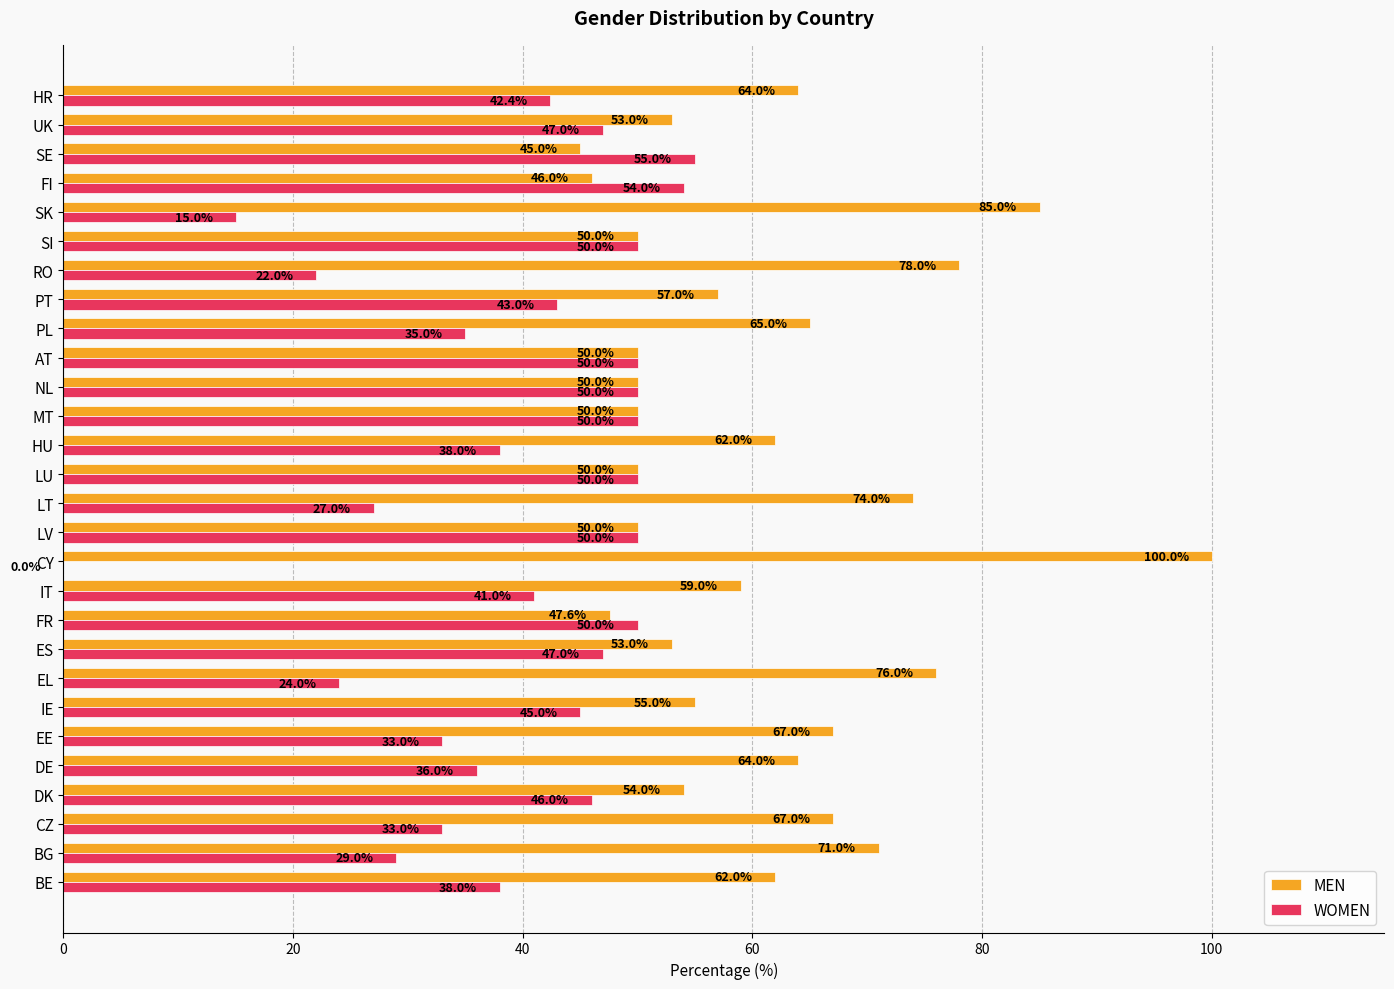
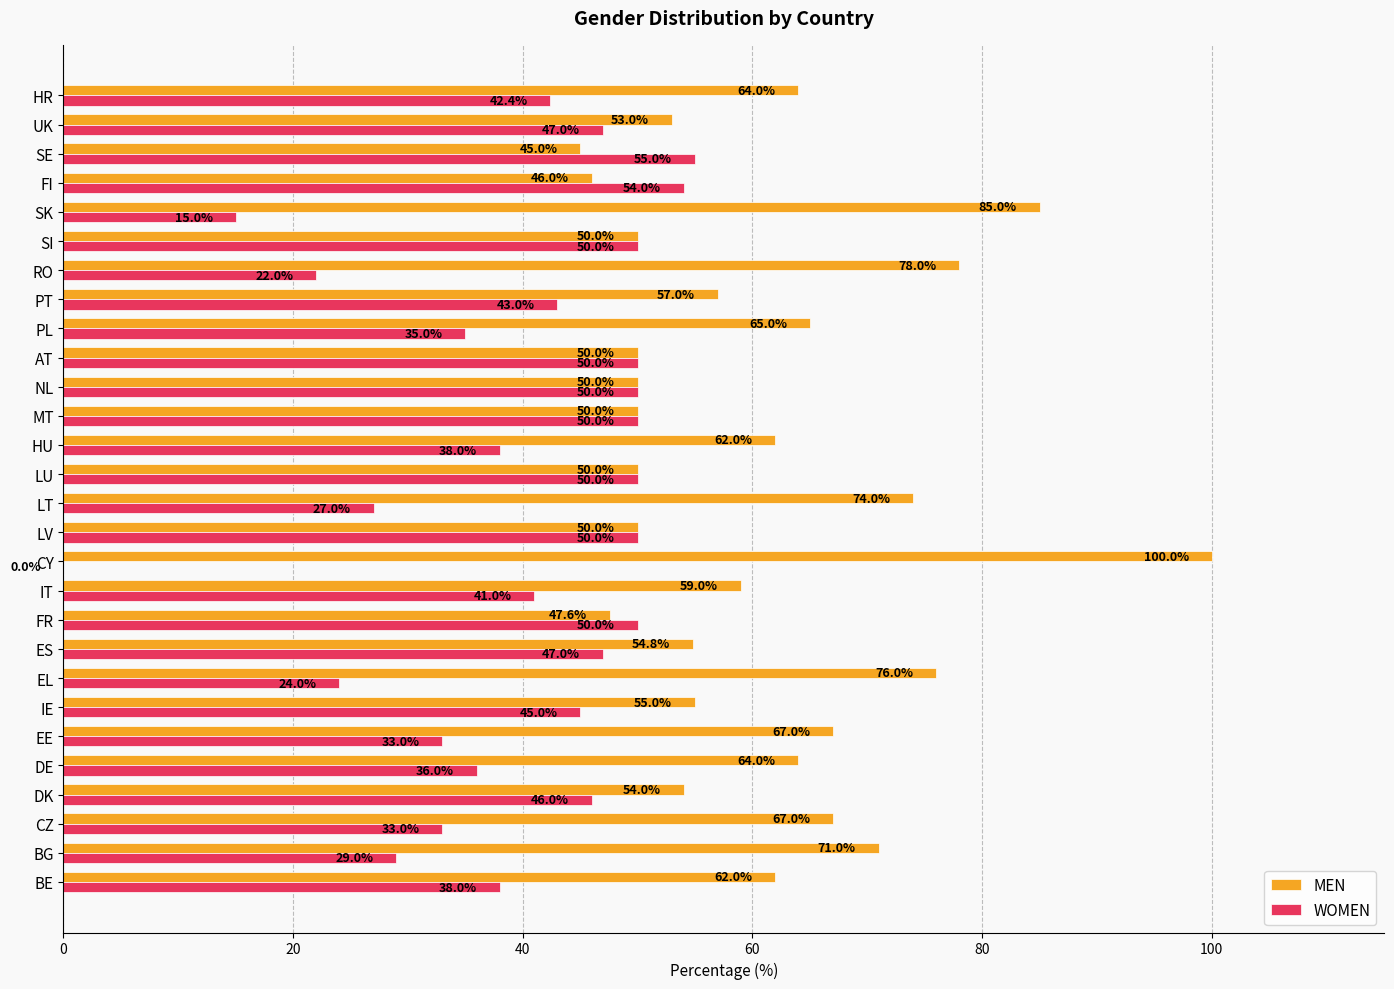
  {
    "MEN": {
      "HR": "64.0%",
      "UK": "53.0%",
      "SE": "45.0%",
      "FI": "46.0%",
      "SK": "85.0%",
      "RO": "78.0%",
      "PT": "57.0%",
      "PL": "65.0%",
      "HU": "62.0%",
      "LT": "74.0%",
      "CY": "100.0%",
      "IT": "59.0%",
      "FR": "47.6%",
-     "ES": "53.0%",
+     "ES": "54.8%",
      "EL": "76.0%",
      "IE": "55.0%",
      "EE": "67.0%",
      "DE": "64.0%",
      "DK": "54.0%",
      "CZ": "67.0%",
      "BG": "71.0%",
      "BE": "62.0%"
    },
    "WOMEN": {
      "HR": "42.4%",
      "UK": "47.0%",
      "SE": "55.0%",
      "FI": "54.0%",
      "SK": "15.0%",
      "RO": "22.0%",
      "PT": "43.0%",
      "PL": "35.0%",
      "HU": "38.0%",
      "LT": "27.0%",
      "CY": "0.0%",
      "IT": "41.0%",
      "FR": "50.0%",
      "ES": "47.0%",
      "EL": "24.0%",
      "IE": "45.0%",
      "EE": "33.0%",
      "DE": "36.0%",
      "DK": "46.0%",
      "CZ": "33.0%",
      "BG": "29.0%",
      "BE": "38.0%"
    }
  }
